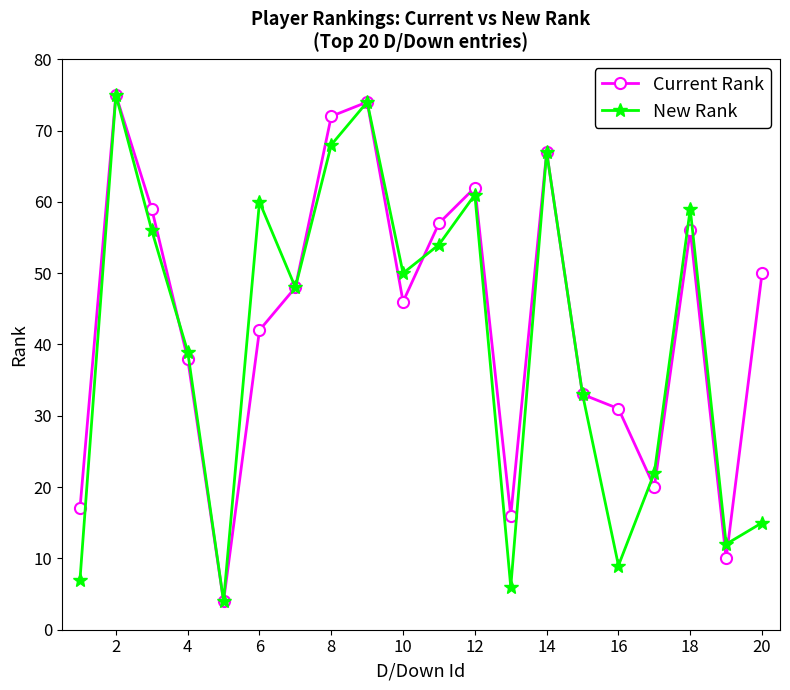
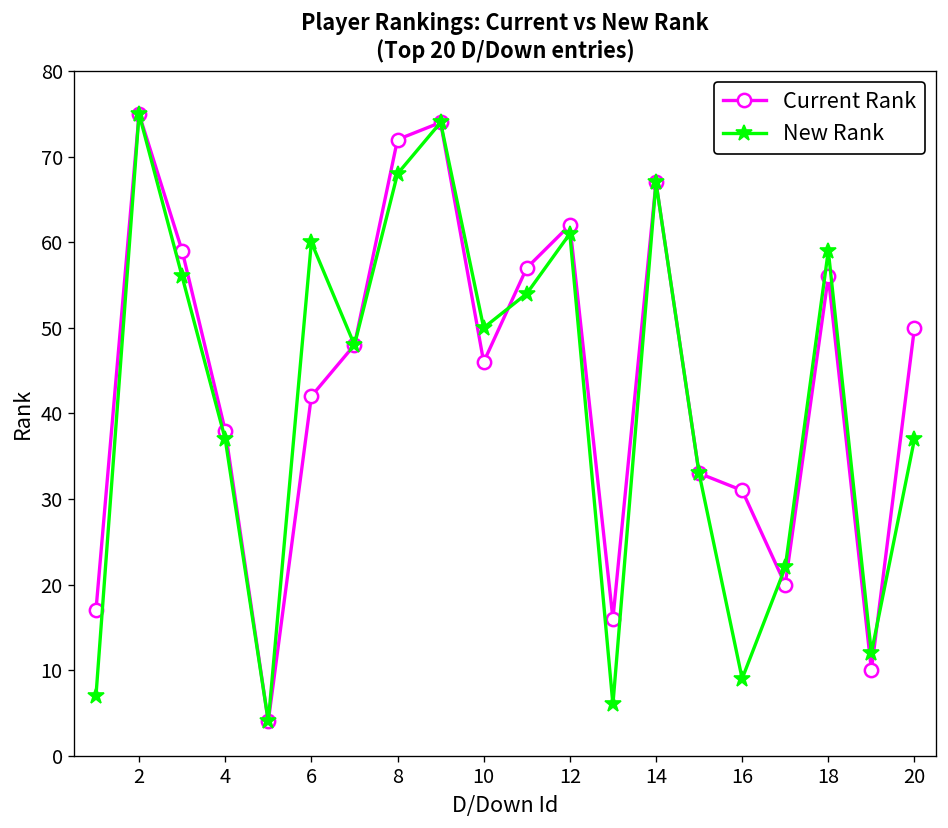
  {
    "Current Rank": {
      "4": 38,
      "6": 42,
      "8": 72,
      "10": 46,
      "12": 62,
      "16": 31,
      "18": 56,
      "20": 50
    },
    "New Rank": {
-     "4": 39,
+     "4": 37,
      "6": 60,
      "8": 68,
      "10": 50,
      "12": 61,
      "16": 9,
      "18": 59,
-     "20": 15
+     "20": 37
    }
  }
